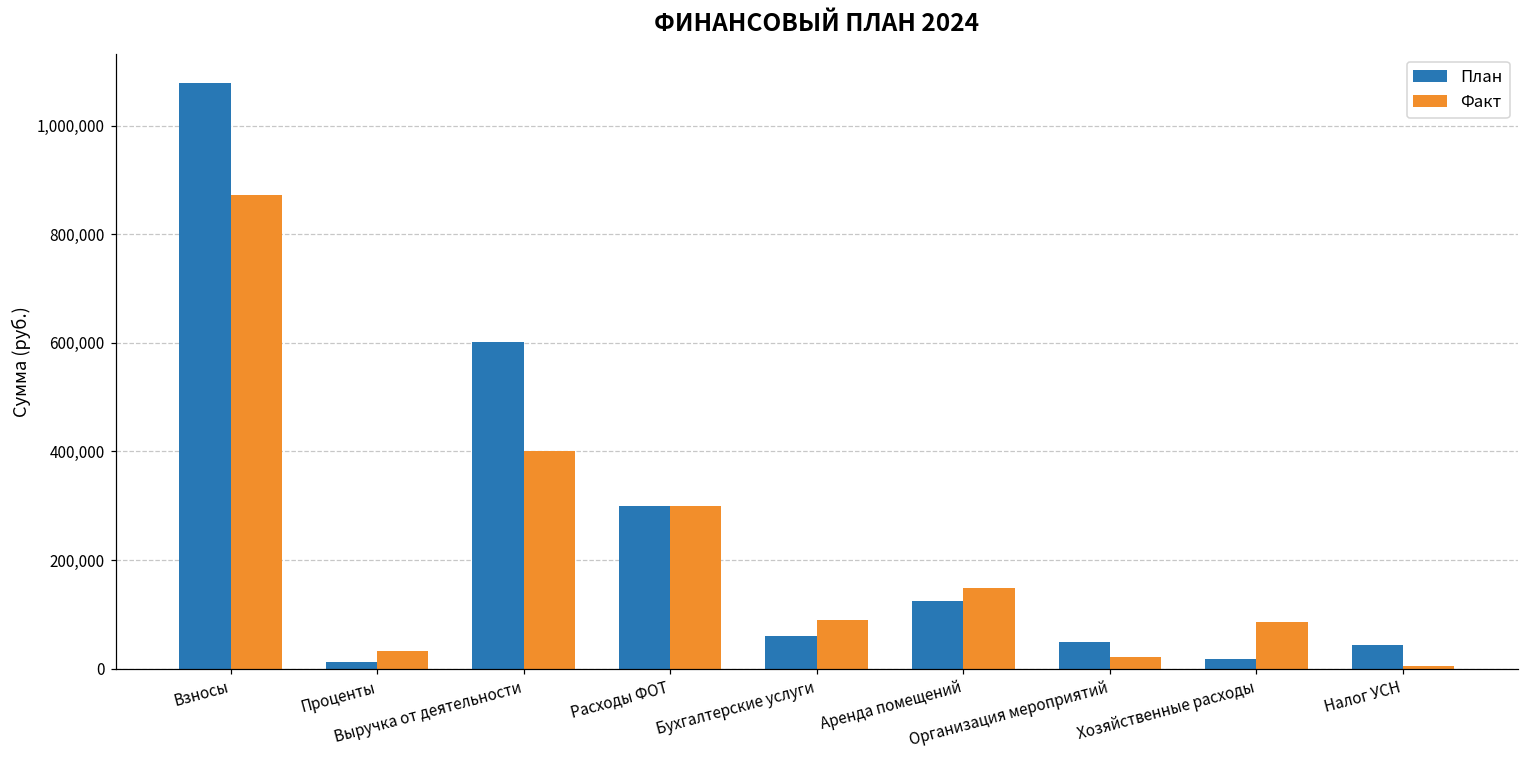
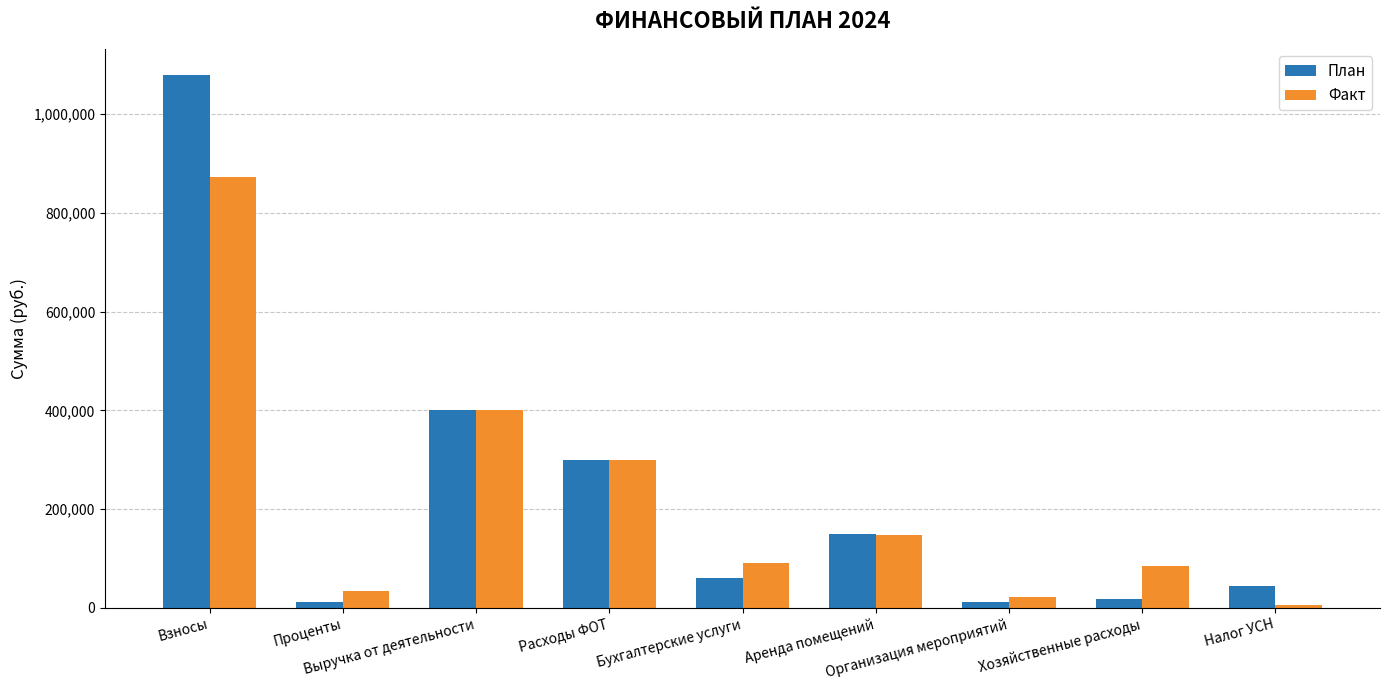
  {
    "План": {
      "Взносы": "1,080,000",
      "Проценты": "10,000",
-     "Выручка от деятельности": "600,000",
+     "Выручка от деятельности": "400,000",
      "Расходы ФОТ": "300,000",
      "Бухгалтерские услуги": "60,000",
-     "Аренда помещений": "120,000",
-     "Организация мероприятий": "50,000",
+     "Аренда помещений": "150,000",
+     "Организация мероприятий": "10,000",
      "Хозяйственные расходы": "20,000",
      "Налог УСН": "40,000"
    },
    "Факт": {
      "Взносы": "870,000",
      "Проценты": "30,000",
      "Выручка от деятельности": "400,000",
      "Расходы ФОТ": "300,000",
      "Бухгалтерские услуги": "90,000",
      "Аренда помещений": "150,000",
      "Организация мероприятий": "20,000",
      "Хозяйственные расходы": "90,000",
      "Налог УСН": "10,000"
    }
  }
